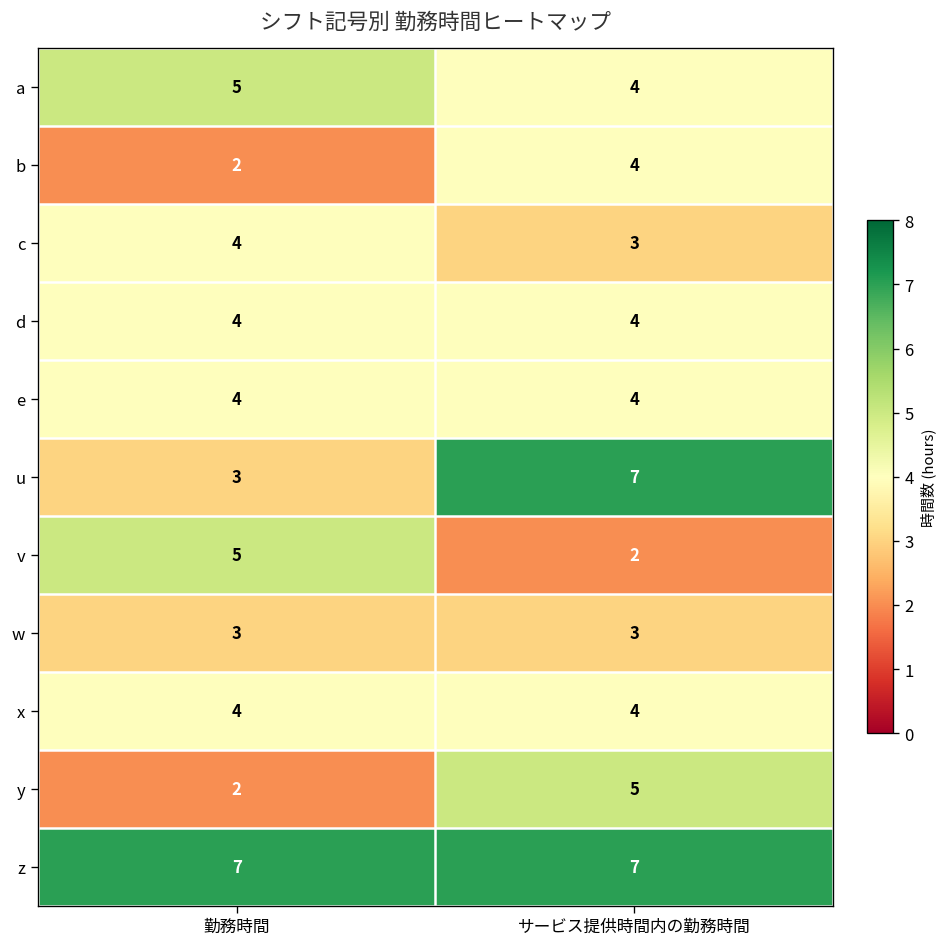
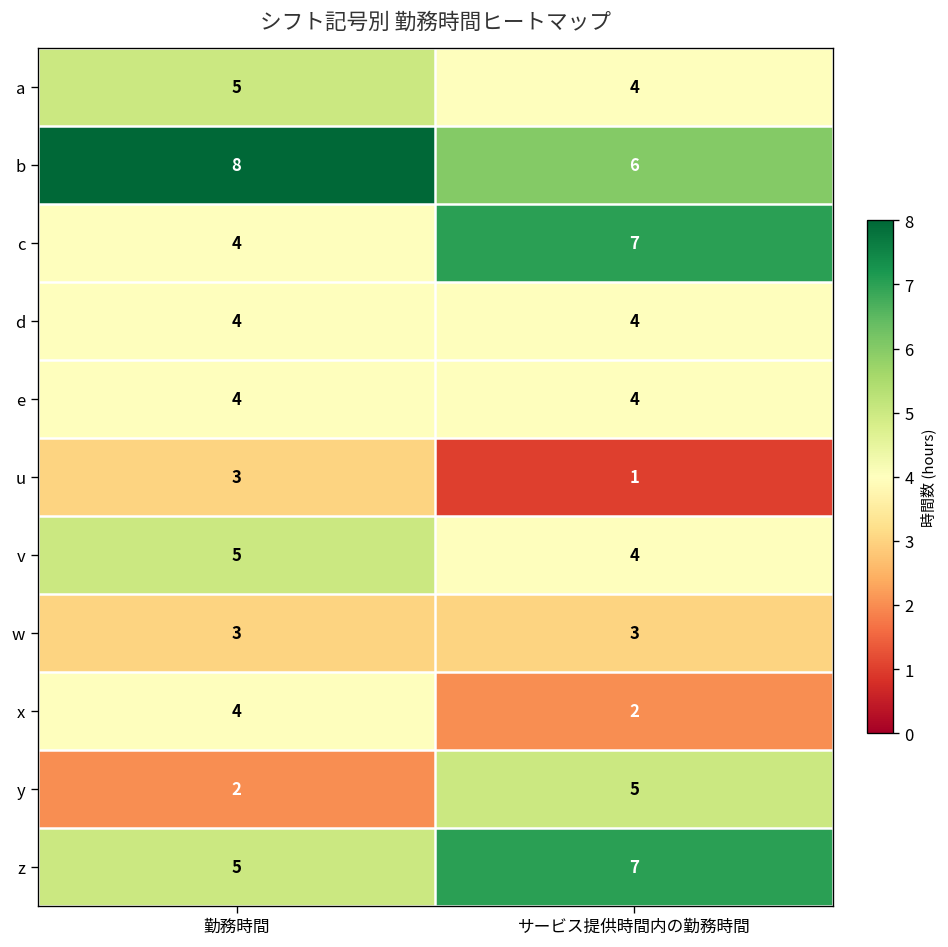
  {
    "a": {
      "勤務時間": 5,
      "サービス提供時間内の勤務時間": 4
    },
    "b": {
-     "勤務時間": 2,
-     "サービス提供時間内の勤務時間": 4
+     "勤務時間": 8,
+     "サービス提供時間内の勤務時間": 6
    },
    "c": {
      "勤務時間": 4,
-     "サービス提供時間内の勤務時間": 3
+     "サービス提供時間内の勤務時間": 7
    },
    "d": {
      "勤務時間": 4,
      "サービス提供時間内の勤務時間": 4
    },
    "e": {
      "勤務時間": 4,
      "サービス提供時間内の勤務時間": 4
    },
    "u": {
      "勤務時間": 3,
-     "サービス提供時間内の勤務時間": 7
+     "サービス提供時間内の勤務時間": 1
    },
    "v": {
      "勤務時間": 5,
-     "サービス提供時間内の勤務時間": 2
+     "サービス提供時間内の勤務時間": 4
    },
    "w": {
      "勤務時間": 3,
      "サービス提供時間内の勤務時間": 3
    },
    "x": {
      "勤務時間": 4,
-     "サービス提供時間内の勤務時間": 4
+     "サービス提供時間内の勤務時間": 2
    },
    "y": {
      "勤務時間": 2,
      "サービス提供時間内の勤務時間": 5
    },
    "z": {
-     "勤務時間": 7,
+     "勤務時間": 5,
      "サービス提供時間内の勤務時間": 7
    }
  }
